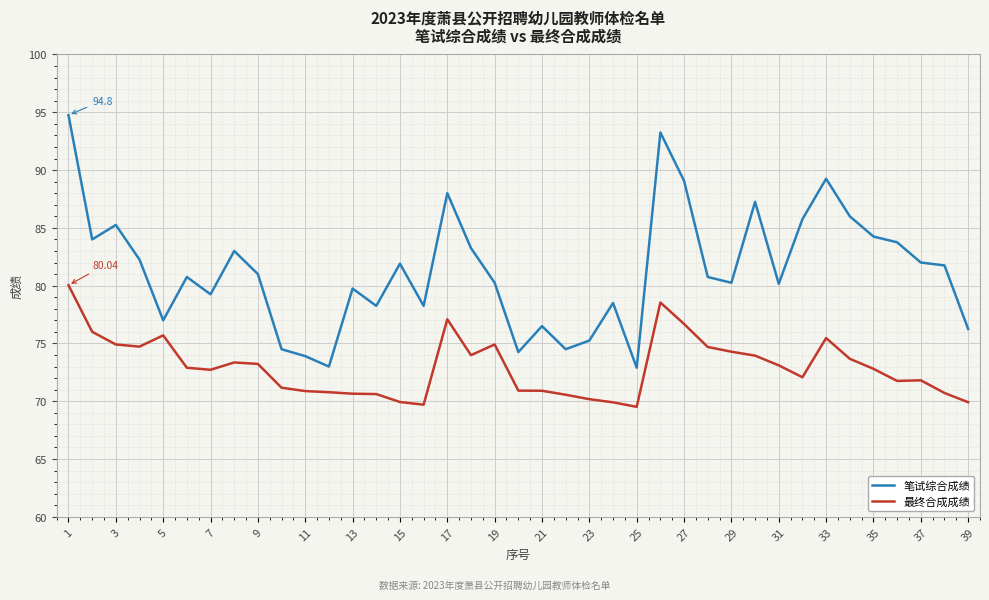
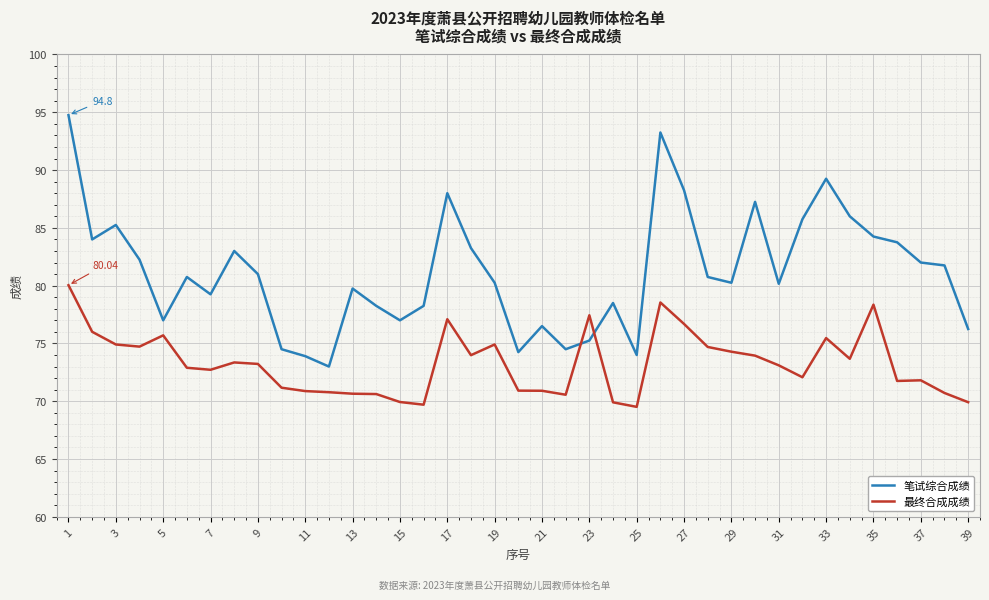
  {
    "笔试综合成绩": {
      "3": 85.3,
      "5": 77.0,
      "7": 79.3,
      "9": 81.0,
      "11": 73.9,
      "13": 79.8,
-     "15": 81.9,
+     "15": 77.0,
      "17": 88.0,
      "19": 80.3,
      "21": 76.5,
      "23": 75.3,
-     "25": 72.9,
-     "27": 89.1,
+     "25": 74.0,
+     "27": 88.3,
      "29": 80.3,
      "31": 80.2,
      "33": 89.3,
      "35": 84.3,
      "37": 82.0,
      "39": 76.3
    },
    "最终合成成绩": {
      "3": 74.9,
      "5": 75.7,
      "7": 72.7,
      "9": 73.2,
      "11": 70.9,
      "13": 70.7,
      "15": 69.9,
      "17": 77.1,
      "19": 74.9,
      "21": 70.9,
-     "23": 70.2,
+     "23": 77.4,
      "25": 69.5,
      "27": 76.7,
      "29": 74.3,
      "31": 73.1,
      "33": 75.5,
-     "35": 72.8,
+     "35": 78.4,
      "37": 71.8,
      "39": 69.9
    }
  }
